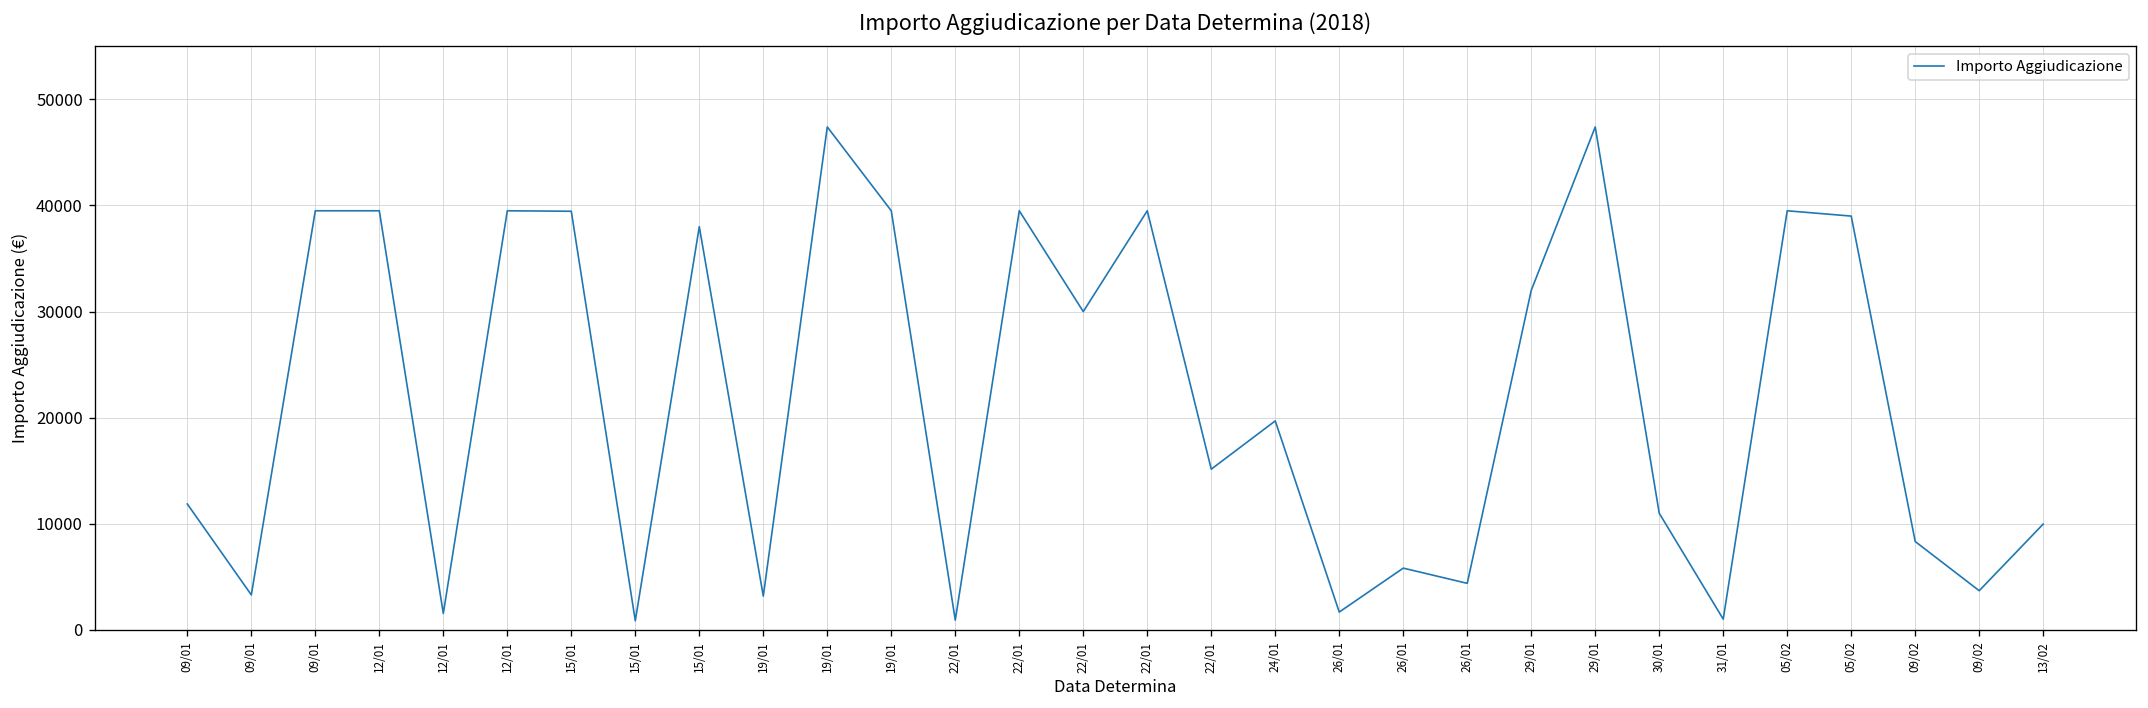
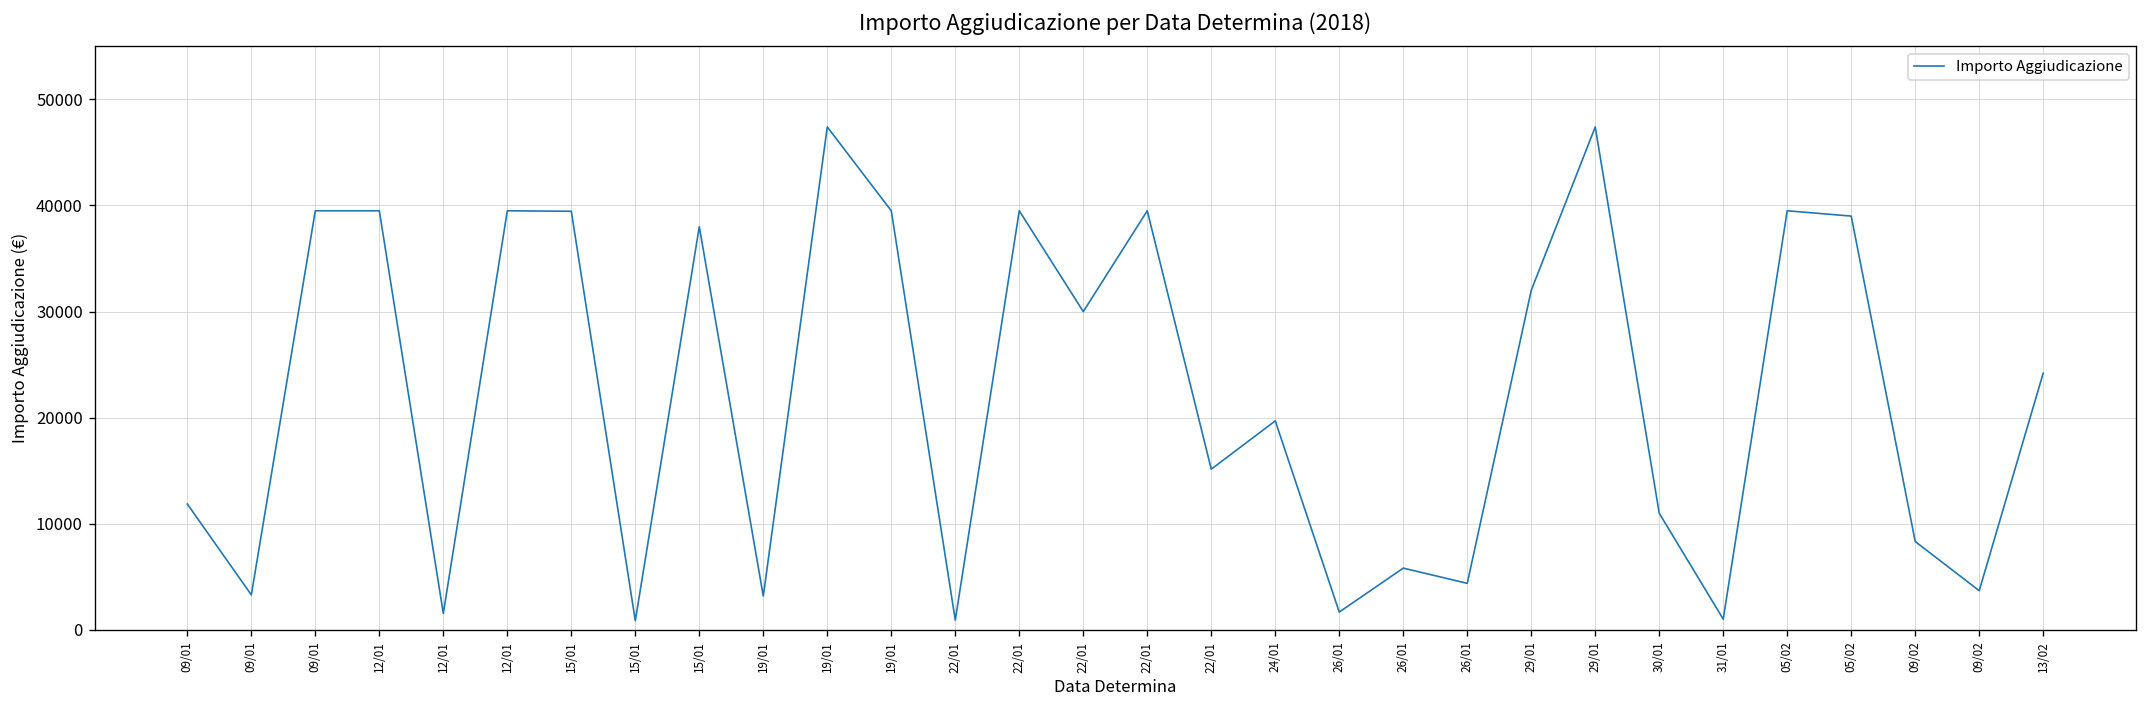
  {
    "24/01": 20000,
    "30/01": 11000,
    "31/01": 1000,
-   "13/02": 10000
+   "13/02": 24000
  }
